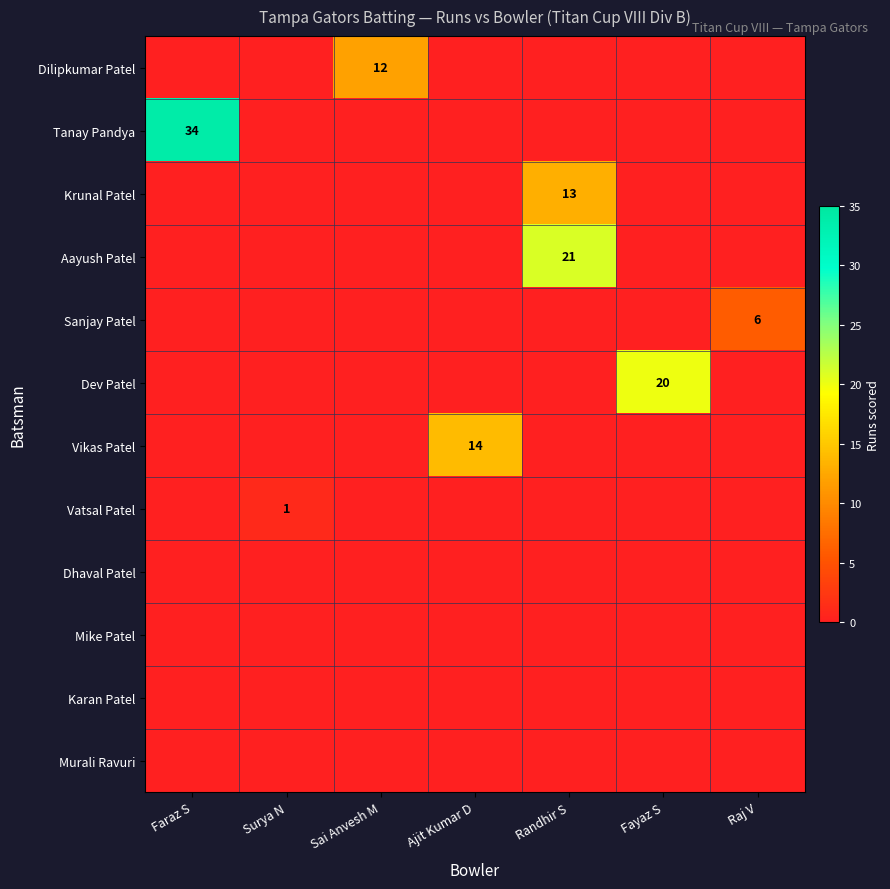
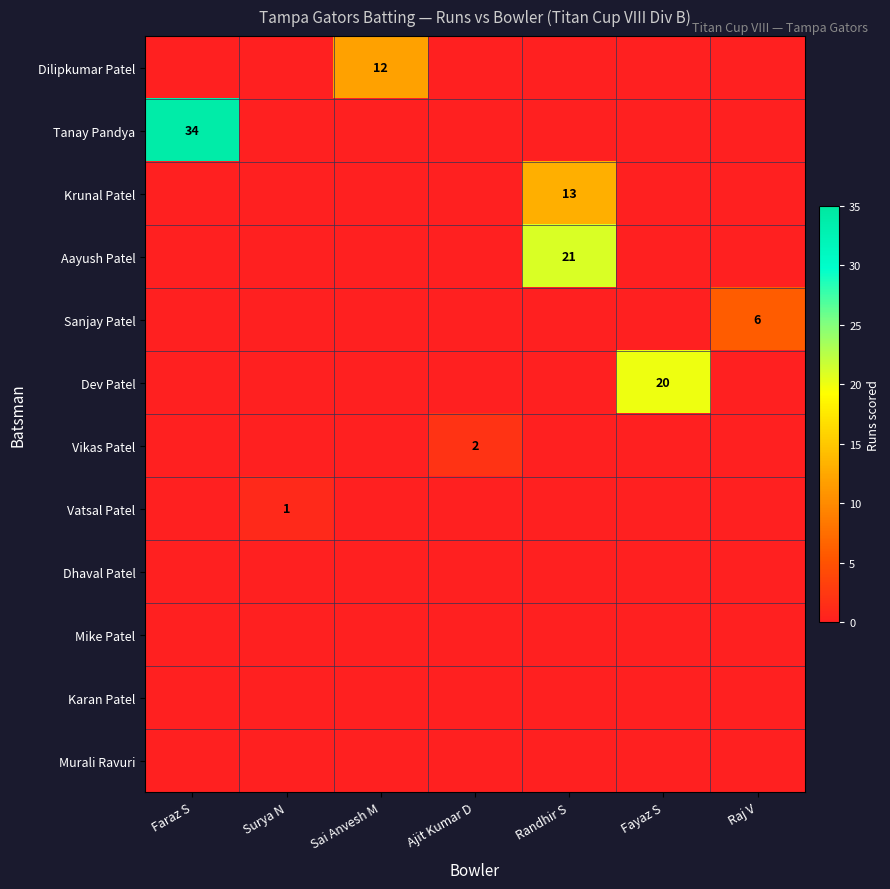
  {
    "Dilipkumar Patel": {
      "Sai Anvesh M": 12
    },
    "Tanay Pandya": {
      "Faraz S": 34
    },
    "Krunal Patel": {
      "Randhir S": 13
    },
    "Aayush Patel": {
      "Randhir S": 21
    },
    "Sanjay Patel": {
      "Raj V": 6
    },
    "Dev Patel": {
      "Fayaz S": 20
    },
    "Vikas Patel": {
-     "Ajit Kumar D": 14
+     "Ajit Kumar D": 2
    },
    "Vatsal Patel": {
      "Surya N": 1
    }
  }
